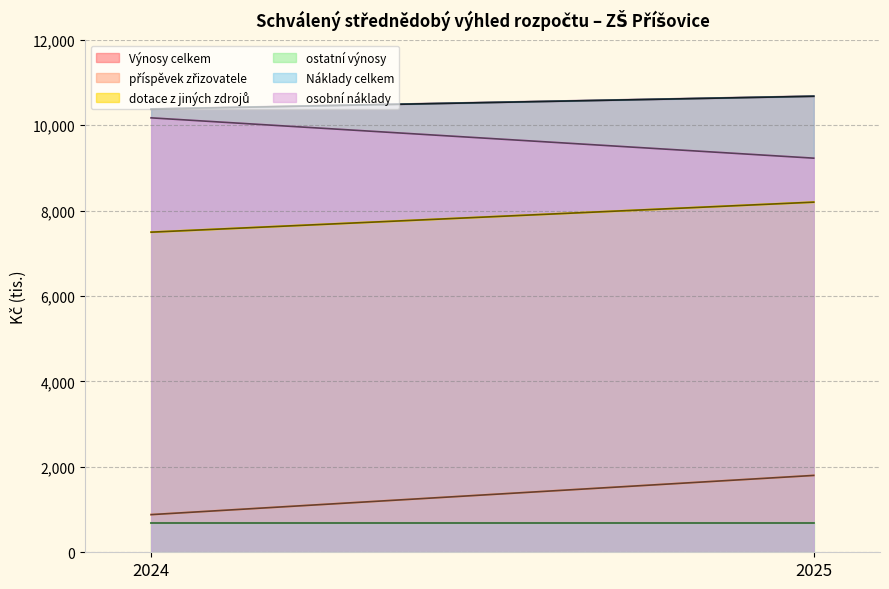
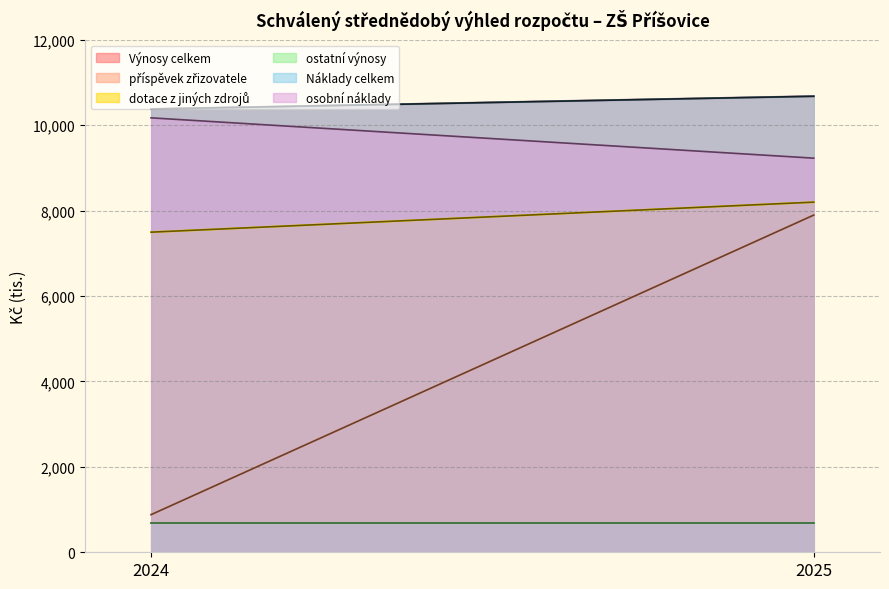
  {
    "Náklady celkem": {
      "2025": "10,700"
    },
    "příspěvek zřizovatele": {
      "2024": "900",
-     "2025": "1,800"
+     "2025": "7,900"
    },
    "dotace z jiných zdrojů": {
      "2024": "7,500",
      "2025": "8,200"
    },
    "ostatní výnosy": {
      "2024": "700",
      "2025": "700"
    },
    "osobní náklady": {
      "2024": "10,200",
      "2025": "9,200"
    }
  }
